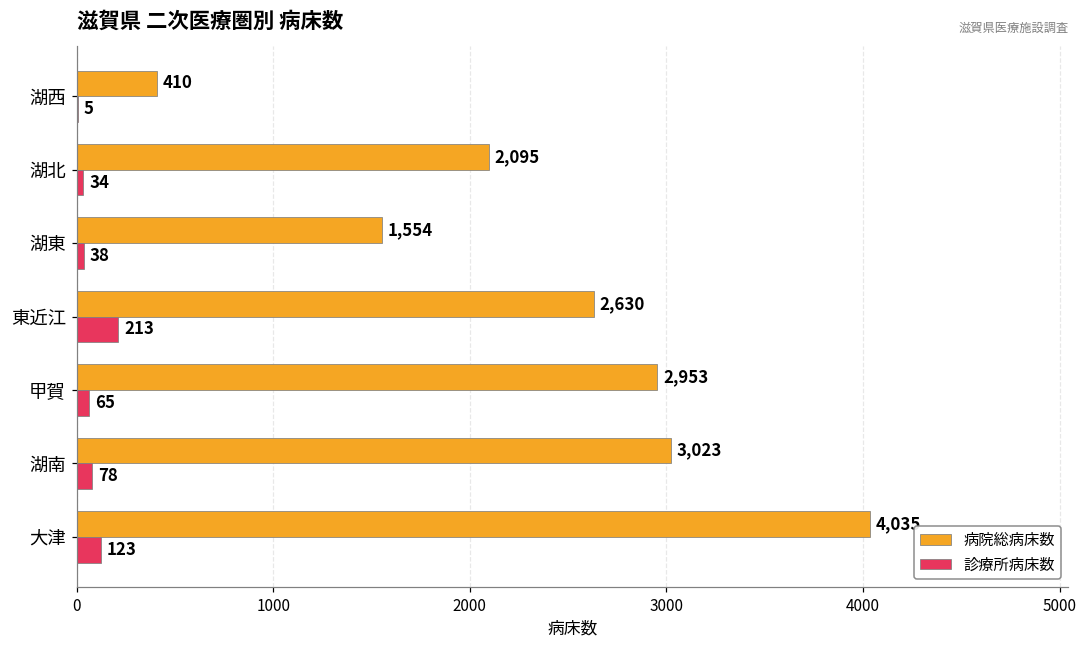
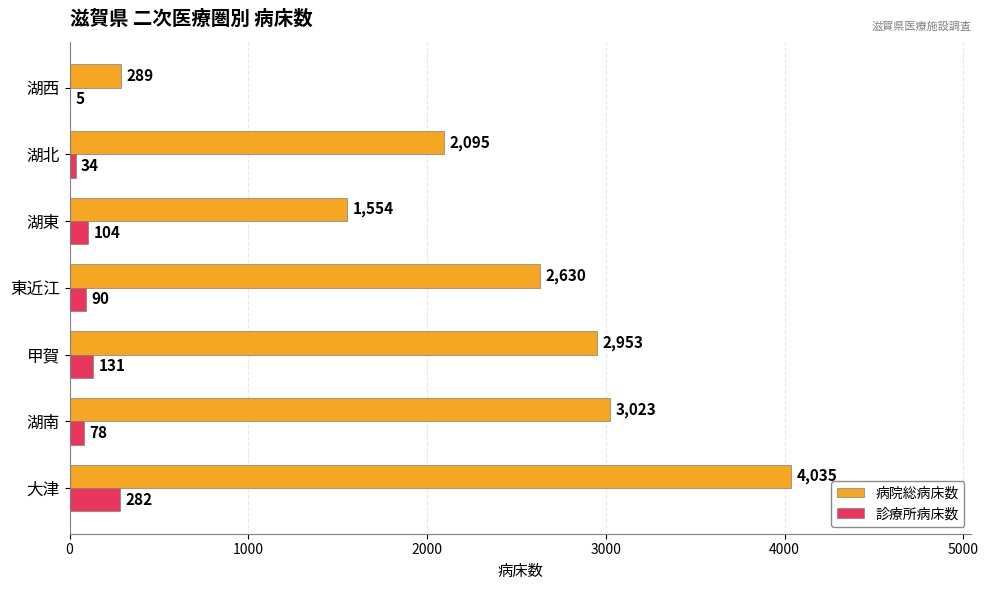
  {
    "病院総病床数": {
-     "湖西": "410",
+     "湖西": "289",
      "湖北": "2,095",
      "湖東": "1,554",
      "東近江": "2,630",
      "甲賀": "2,953",
      "湖南": "3,023"
    },
    "診療所病床数": {
      "湖西": "5",
      "湖北": "34",
-     "湖東": "38",
-     "東近江": "213",
-     "甲賀": "65",
+     "湖東": "104",
+     "東近江": "90",
+     "甲賀": "131",
      "湖南": "78",
-     "大津": "123"
+     "大津": "282"
    }
  }
